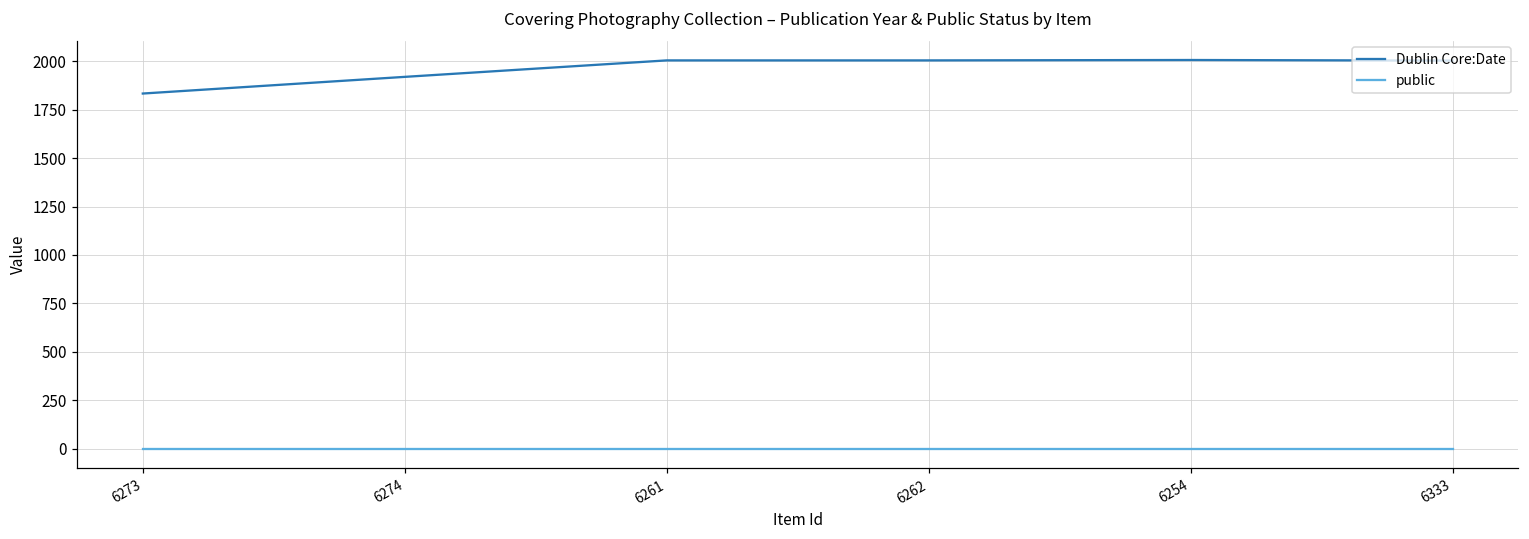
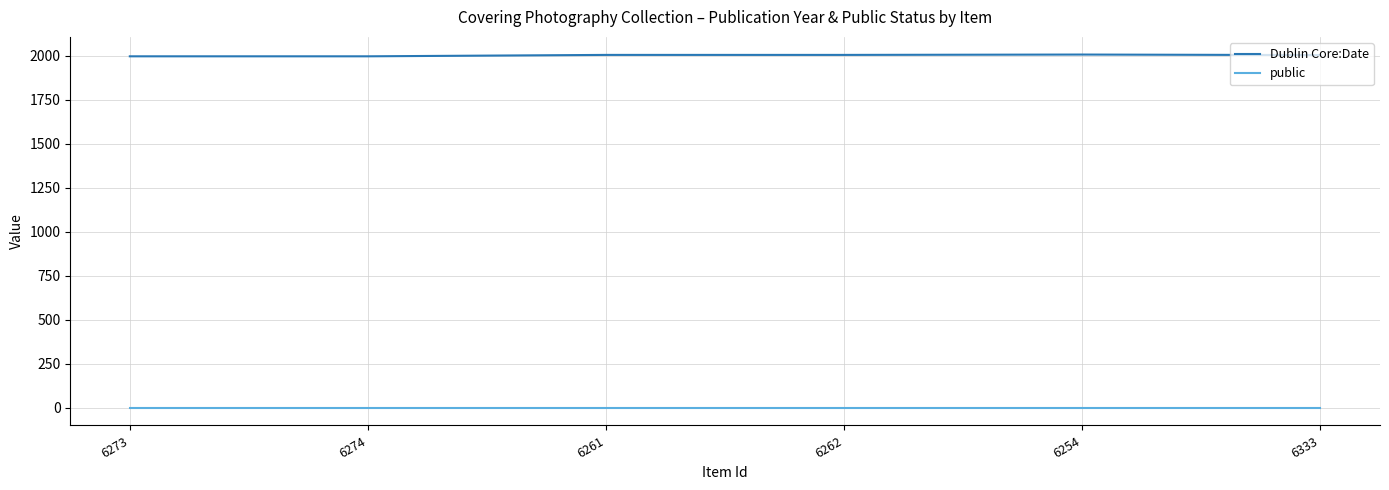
  {
    "Dublin Core:Date": {
-     "6273": 1830,
-     "6274": 1920,
+     "6273": 2000,
+     "6274": 2000,
      "6261": 2000,
      "6262": 2000,
      "6254": 2010
    },
    "public": {
      "6273": 0,
      "6274": 0,
      "6261": 0,
      "6262": 0,
      "6254": 0,
      "6333": 0
    }
  }
